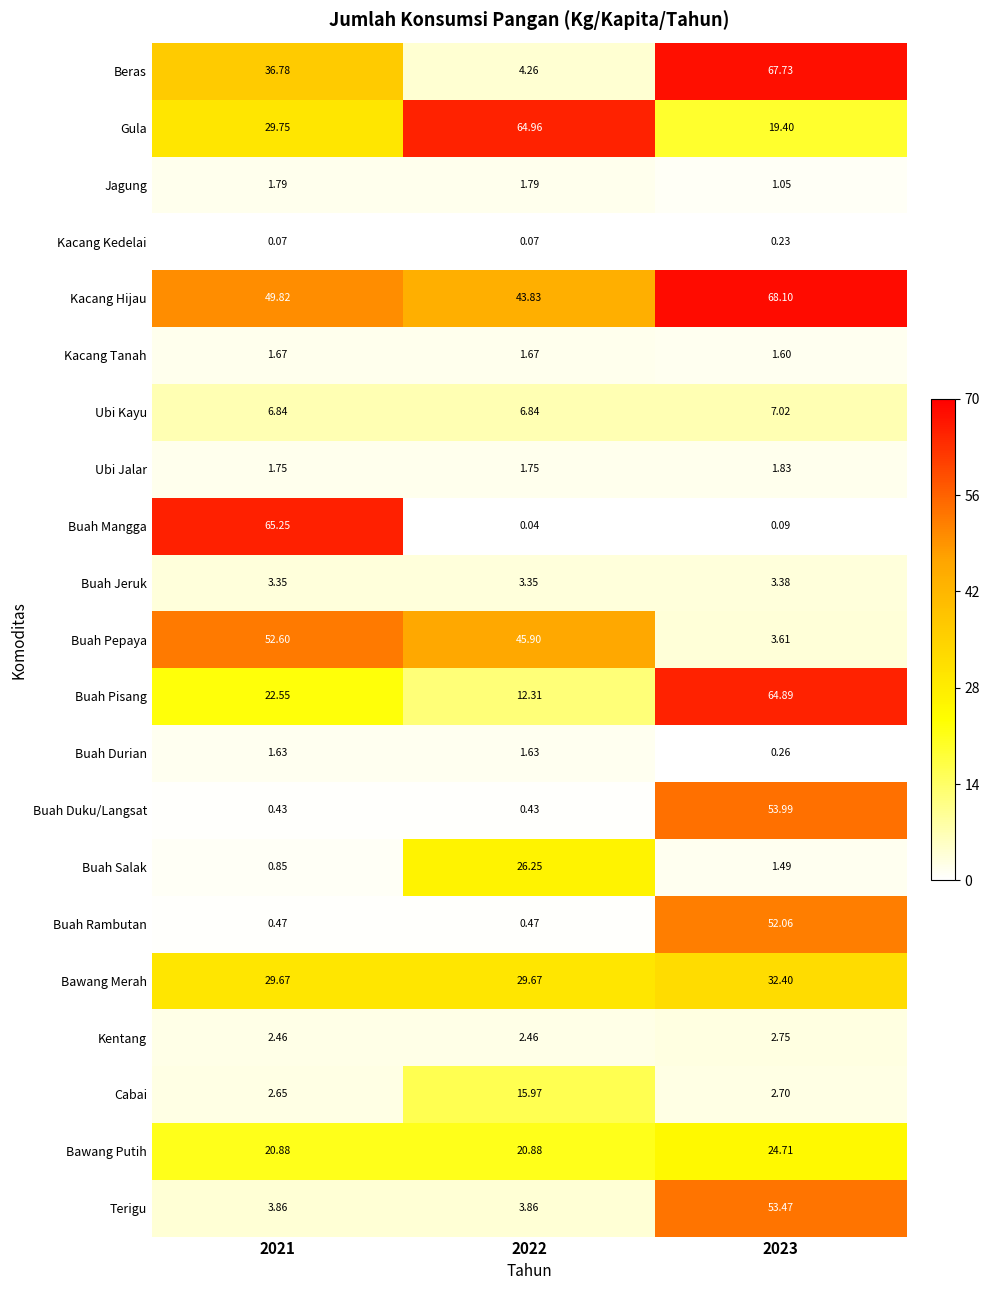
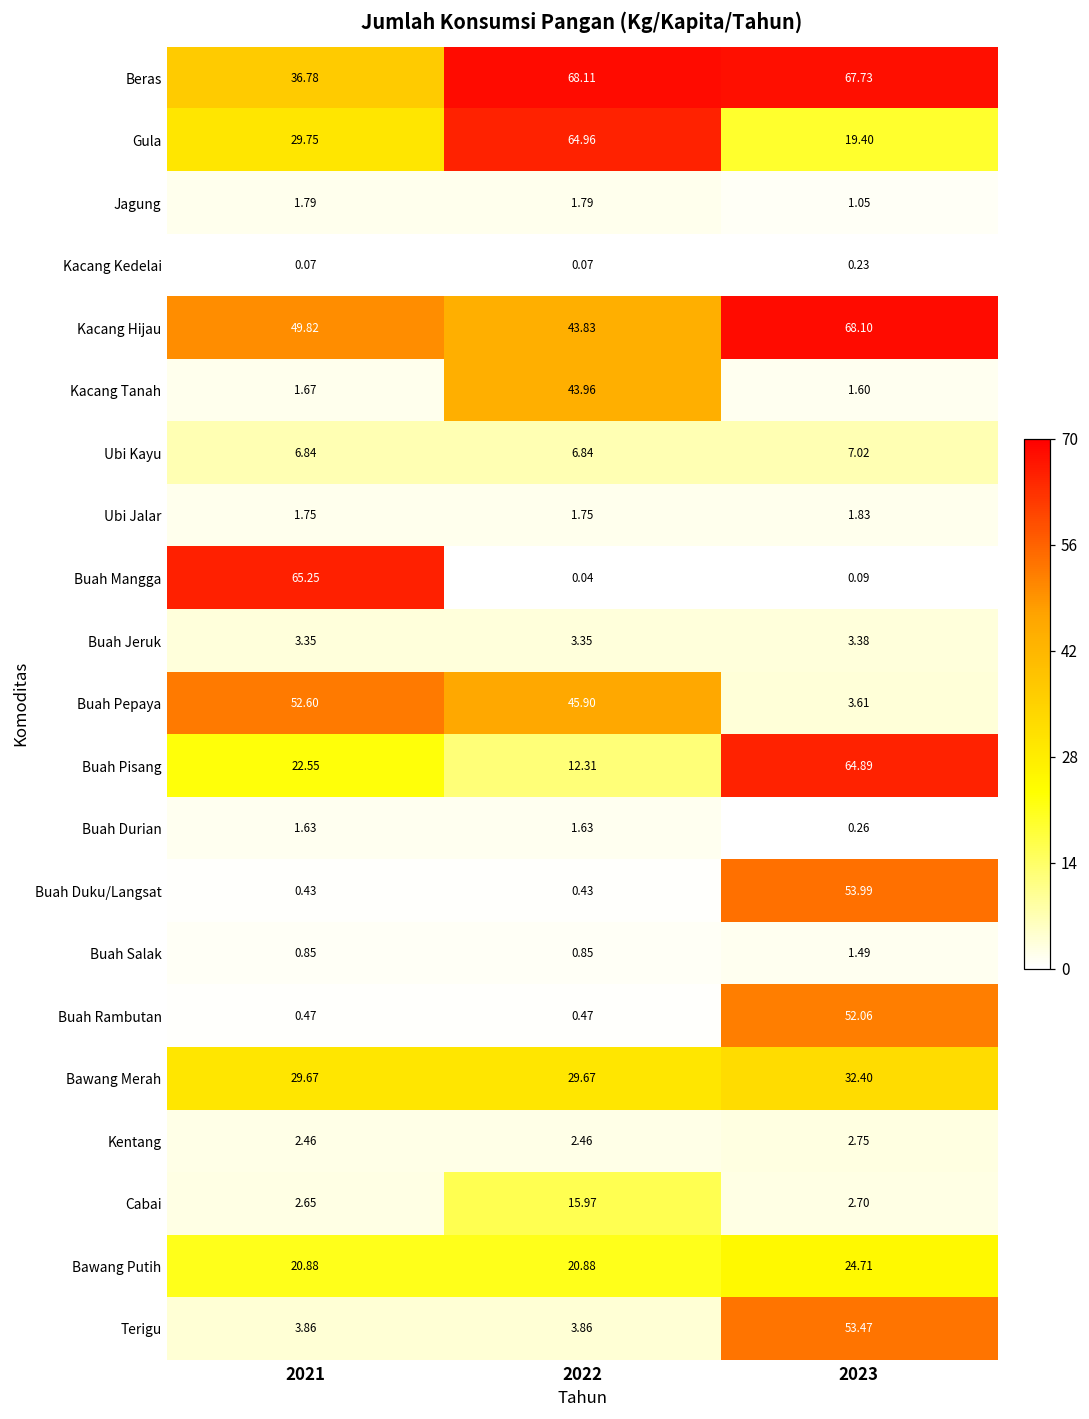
  {
    "Beras": {
      "2021": 36.78,
-     "2022": 4.26,
+     "2022": 68.11,
      "2023": 67.73
    },
    "Gula": {
      "2021": 29.75,
      "2022": 64.96,
      "2023": 19.40
    },
    "Jagung": {
      "2021": 1.79,
      "2022": 1.79,
      "2023": 1.05
    },
    "Kacang Kedelai": {
      "2021": 0.07,
      "2022": 0.07,
      "2023": 0.23
    },
    "Kacang Hijau": {
      "2021": 49.82,
      "2022": 43.83,
      "2023": 68.10
    },
    "Kacang Tanah": {
      "2021": 1.67,
-     "2022": 1.67,
+     "2022": 43.96,
      "2023": 1.60
    },
    "Ubi Kayu": {
      "2021": 6.84,
      "2022": 6.84,
      "2023": 7.02
    },
    "Ubi Jalar": {
      "2021": 1.75,
      "2022": 1.75,
      "2023": 1.83
    },
    "Buah Mangga": {
      "2021": 65.25,
      "2022": 0.04,
      "2023": 0.09
    },
    "Buah Jeruk": {
      "2021": 3.35,
      "2022": 3.35,
      "2023": 3.38
    },
    "Buah Pepaya": {
      "2021": 52.60,
      "2022": 45.90,
      "2023": 3.61
    },
    "Buah Pisang": {
      "2021": 22.55,
      "2022": 12.31,
      "2023": 64.89
    },
    "Buah Durian": {
      "2021": 1.63,
      "2022": 1.63,
      "2023": 0.26
    },
    "Buah Duku/Langsat": {
      "2021": 0.43,
      "2022": 0.43,
      "2023": 53.99
    },
    "Buah Salak": {
      "2021": 0.85,
-     "2022": 26.25,
+     "2022": 0.85,
      "2023": 1.49
    },
    "Buah Rambutan": {
      "2021": 0.47,
      "2022": 0.47,
      "2023": 52.06
    },
    "Bawang Merah": {
      "2021": 29.67,
      "2022": 29.67,
      "2023": 32.40
    },
    "Kentang": {
      "2021": 2.46,
      "2022": 2.46,
      "2023": 2.75
    },
    "Cabai": {
      "2021": 2.65,
      "2022": 15.97,
      "2023": 2.70
    },
    "Bawang Putih": {
      "2021": 20.88,
      "2022": 20.88,
      "2023": 24.71
    },
    "Terigu": {
      "2021": 3.86,
      "2022": 3.86,
      "2023": 53.47
    }
  }
